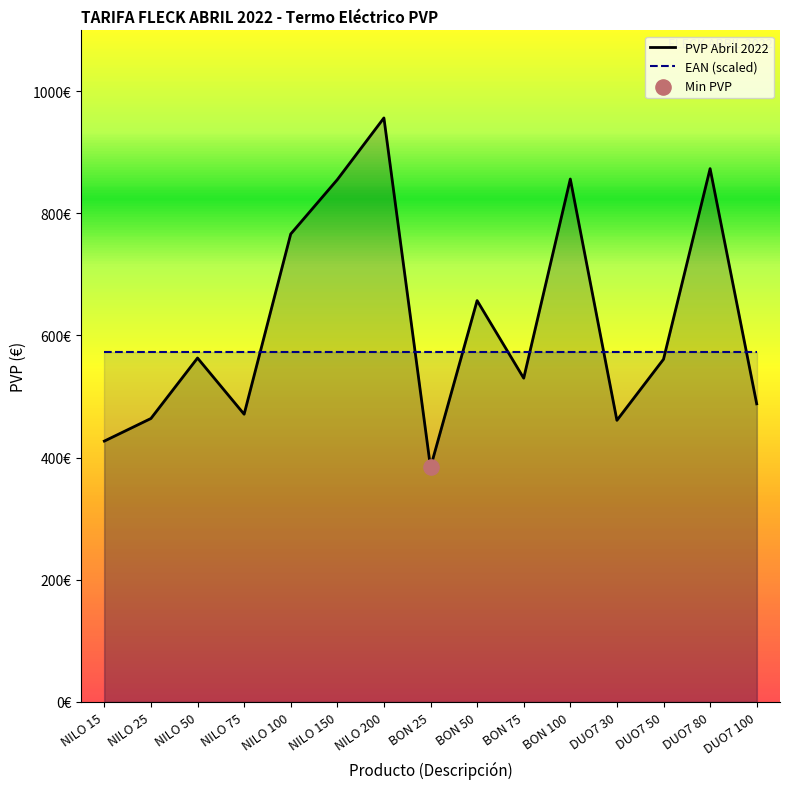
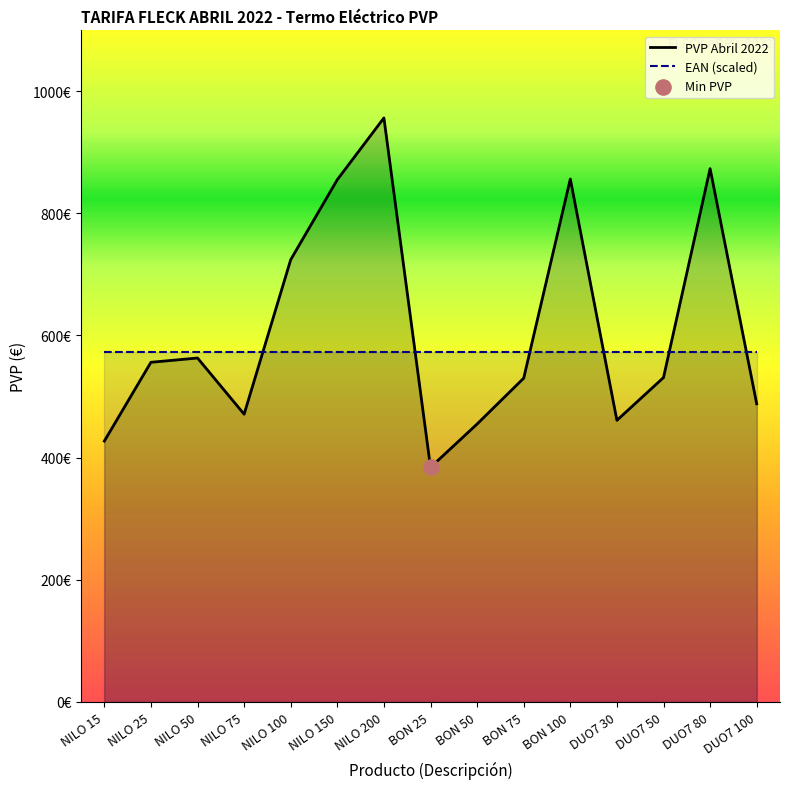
  {
    "PVP Abril 2022": {
      "NILO 15": "430€",
-     "NILO 25": "460€",
+     "NILO 25": "560€",
      "NILO 50": "560€",
      "NILO 75": "470€",
-     "NILO 100": "770€",
+     "NILO 100": "720€",
      "NILO 150": "860€",
      "NILO 200": "960€",
-     "BON 50": "660€",
+     "BON 50": "460€",
      "BON 75": "530€",
      "BON 100": "860€",
      "DUO7 30": "460€",
-     "DUO7 50": "560€",
+     "DUO7 50": "530€",
      "DUO7 80": "870€",
      "DUO7 100": "490€"
    },
    "EAN (scaled)": {
      "NILO 15": "570€",
      "NILO 25": "570€",
      "NILO 50": "570€",
      "NILO 75": "570€",
      "NILO 100": "570€",
      "NILO 150": "570€",
      "NILO 200": "570€",
      "BON 25": "570€",
      "BON 50": "570€",
      "BON 75": "570€",
      "BON 100": "570€",
      "DUO7 30": "570€",
      "DUO7 50": "570€",
      "DUO7 80": "570€",
      "DUO7 100": "570€"
    }
  }
